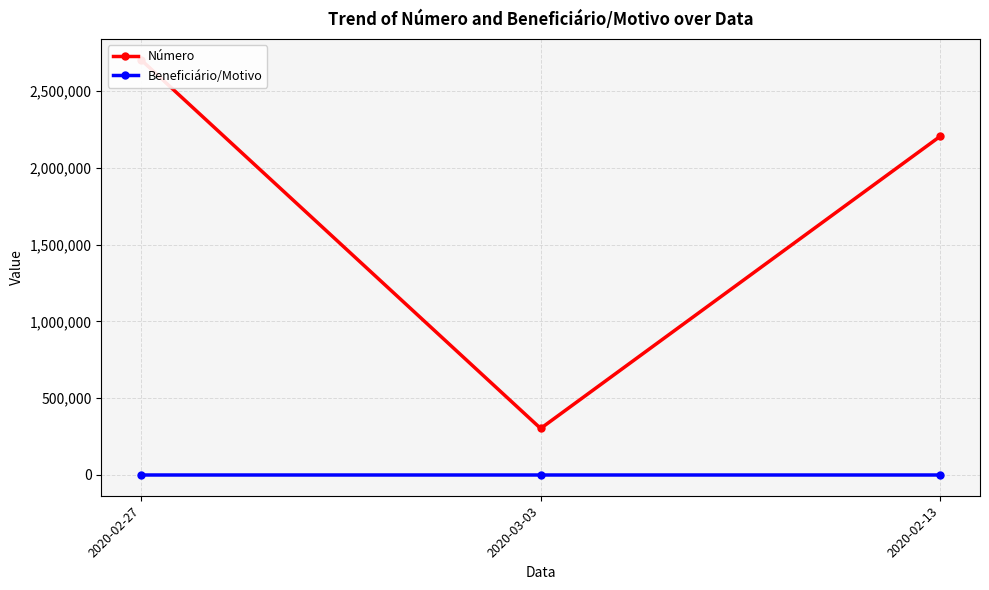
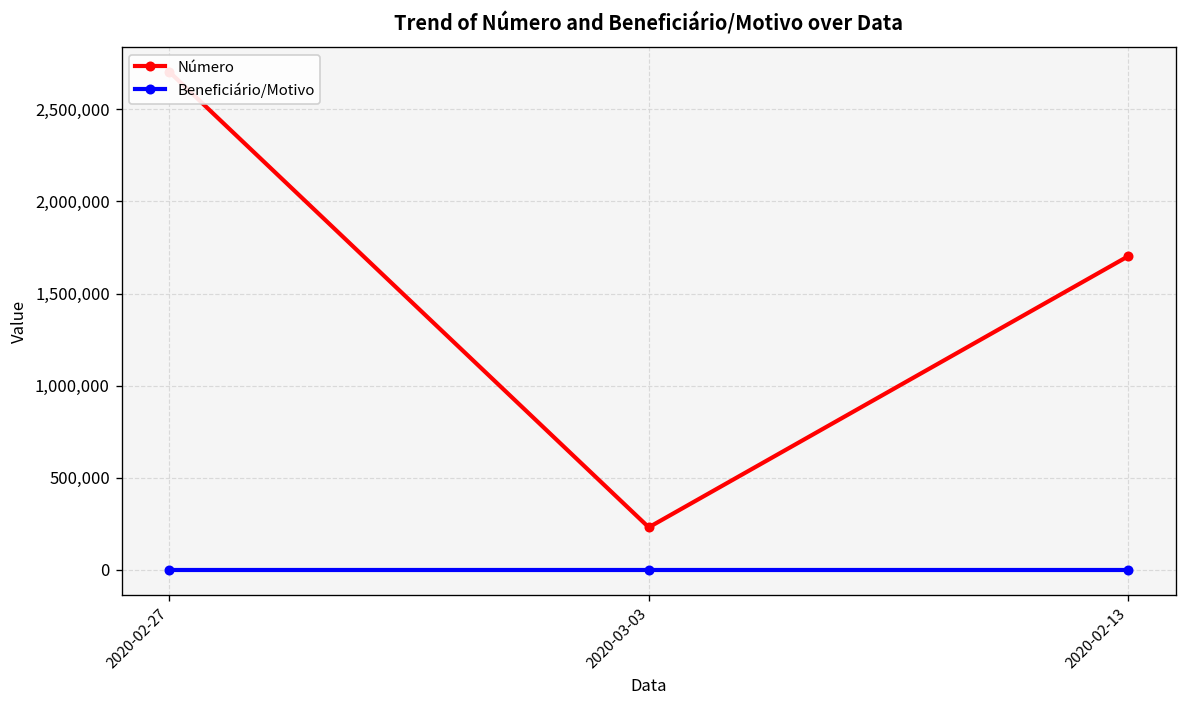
  {
    "Número": {
-     "2020-03-03": "300,000",
-     "2020-02-13": "2,200,000"
+     "2020-03-03": "230,000",
+     "2020-02-13": "1,700,000"
    },
    "Beneficiário/Motivo": {
      "2020-02-27": "0",
      "2020-03-03": "0",
      "2020-02-13": "0"
    }
  }
